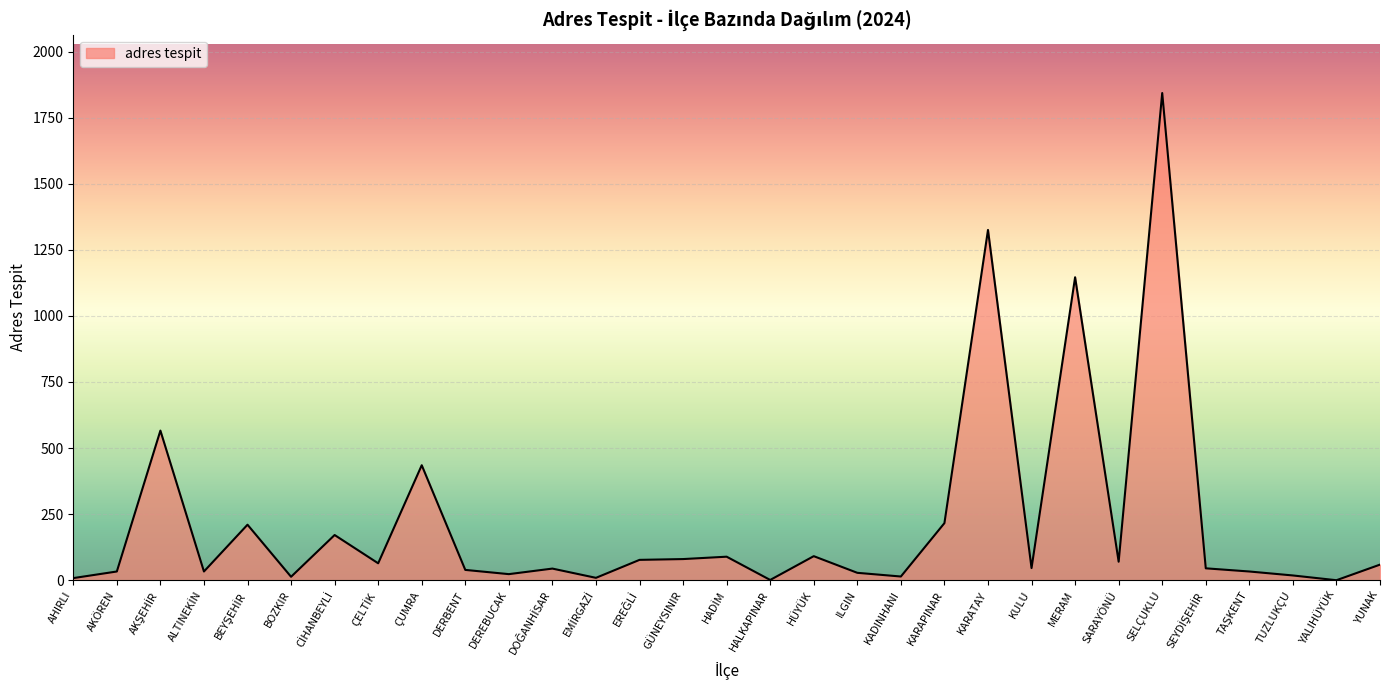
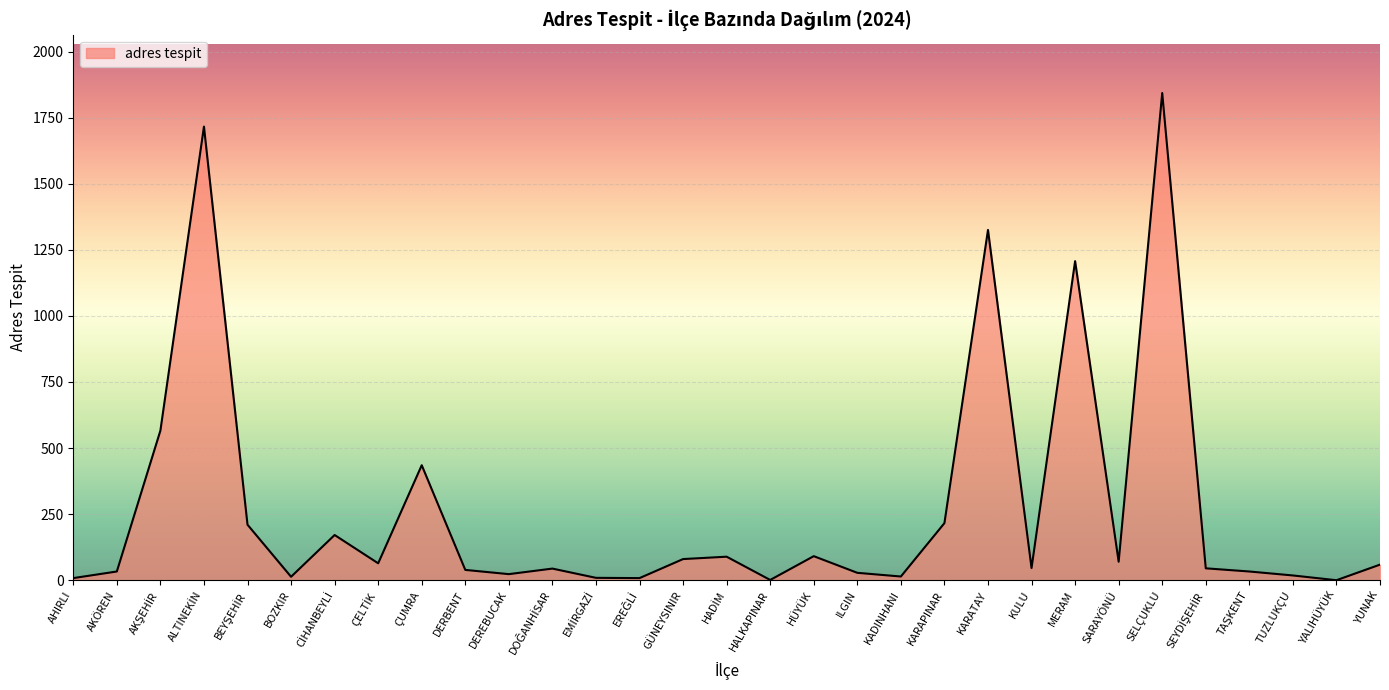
  {
    "AHIRLI": 10,
    "AKÖREN": 30,
    "AKŞEHİR": 570,
-   "ALTINEKİN": 30,
+   "ALTINEKİN": 1720,
    "BEYŞEHİR": 210,
    "BOZKIR": 10,
    "CİHANBEYLİ": 170,
    "ÇELTİK": 60,
    "ÇUMRA": 440,
    "DERBENT": 40,
    "DEREBUCAK": 20,
    "DOĞANHİSAR": 40,
    "EMİRGAZİ": 10,
-   "EREĞLİ": 80,
+   "EREĞLİ": 10,
    "GÜNEYSINIR": 80,
    "HADİM": 90,
    "HALKAPINAR": 0,
    "HÜYÜK": 90,
    "ILGIN": 30,
    "KADINHANI": 10,
    "KARAPINAR": 220,
    "KARATAY": 1330,
    "KULU": 50,
-   "MERAM": 1150,
+   "MERAM": 1210,
    "SARAYÖNÜ": 70,
    "SELÇUKLU": 1840,
    "SEYDİŞEHİR": 50,
    "TAŞKENT": 30,
    "TUZLUKÇU": 20,
    "YALIHÜYÜK": 0,
    "YUNAK": 60
  }
